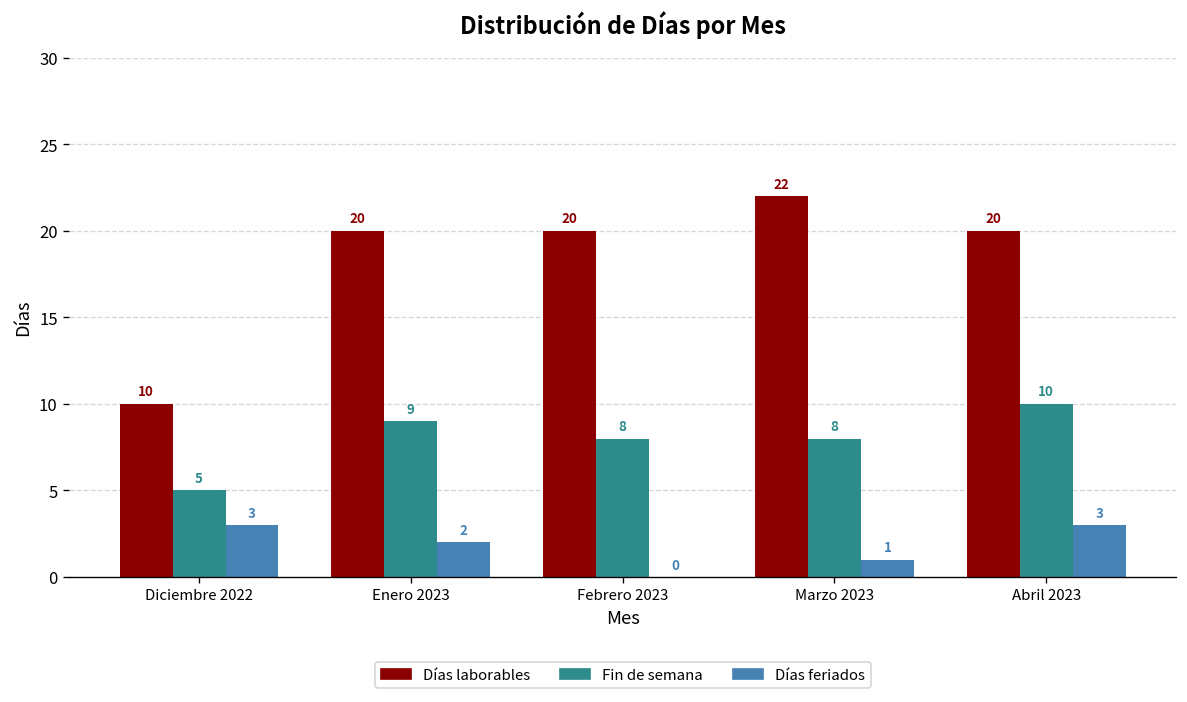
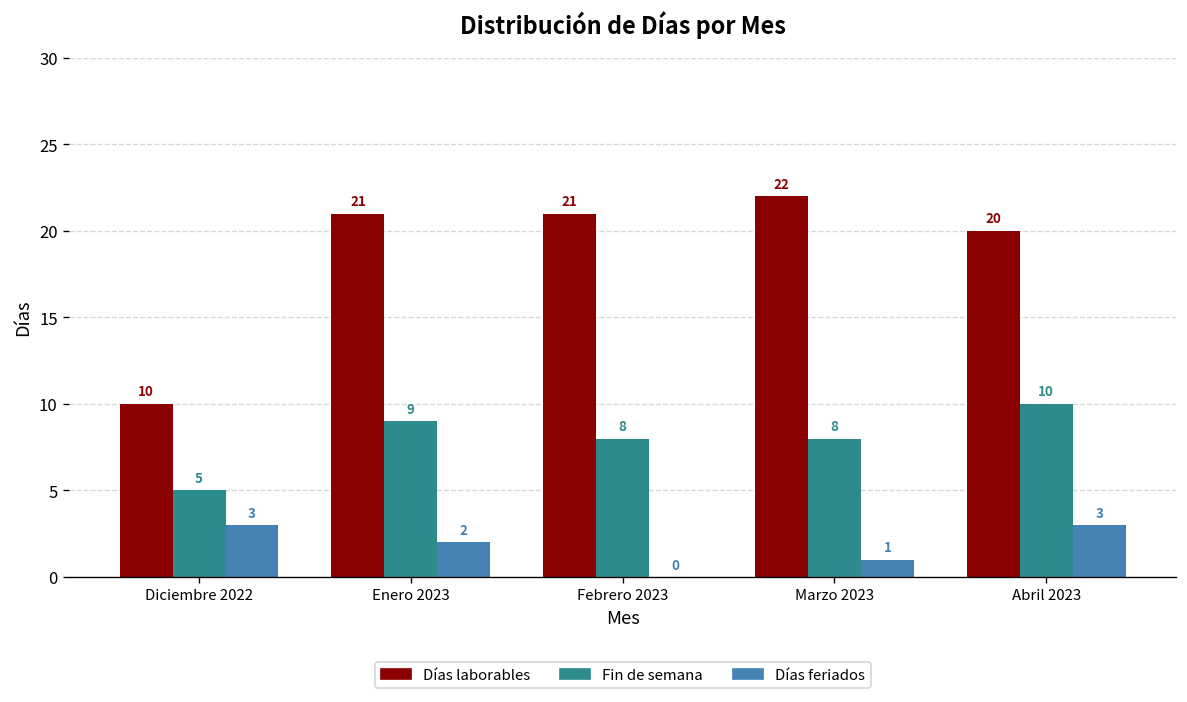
  {
    "Días laborables": {
      "Diciembre 2022": 10,
-     "Enero 2023": 20,
-     "Febrero 2023": 20,
+     "Enero 2023": 21,
+     "Febrero 2023": 21,
      "Marzo 2023": 22,
      "Abril 2023": 20
    }
  }
